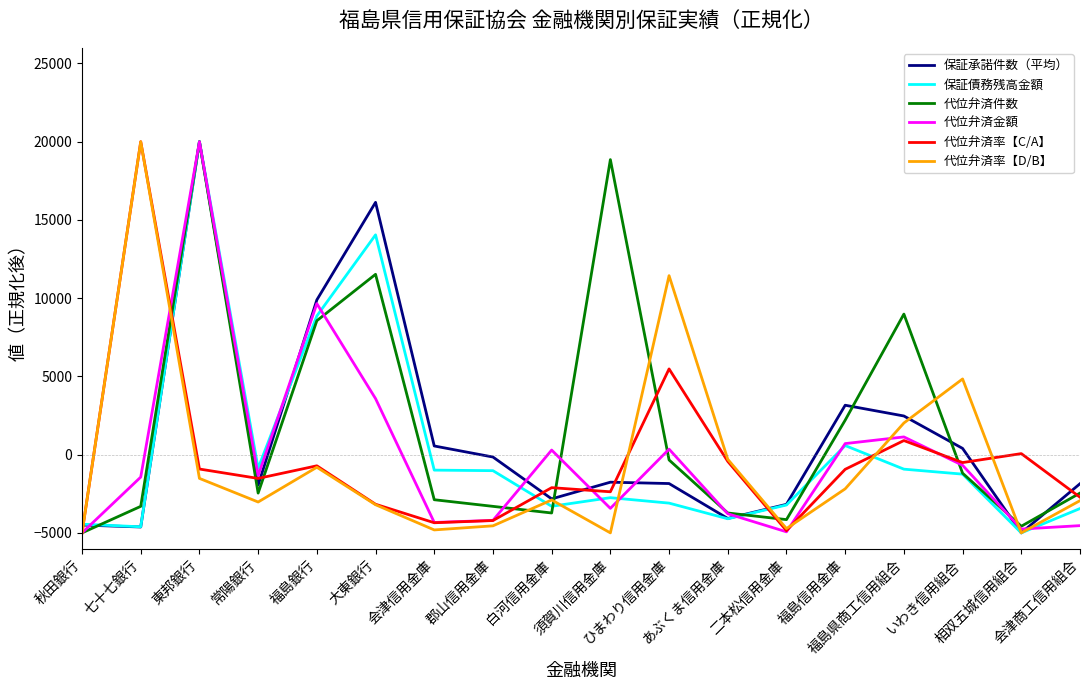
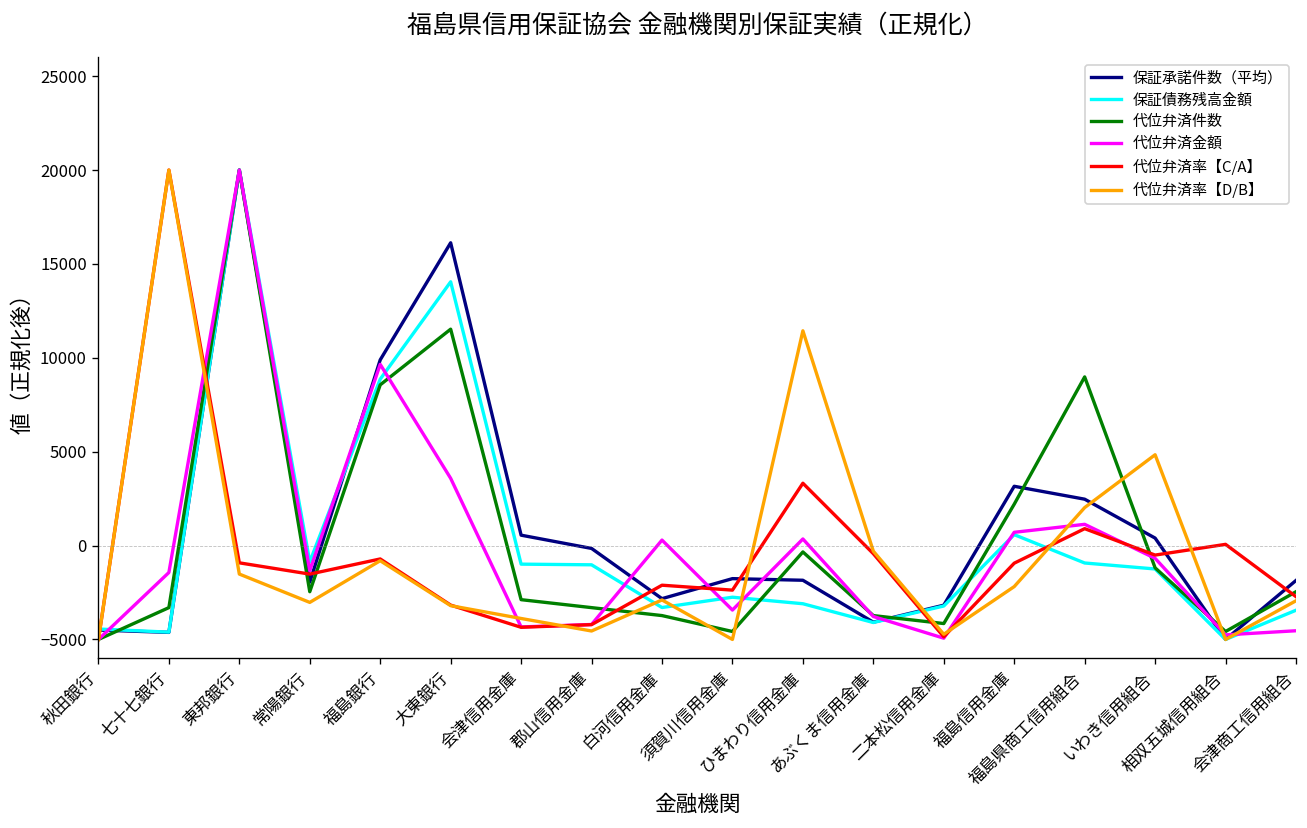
  {
    "保証承諾件数（平均）": {
      "常陽銀行": -1900,
      "福島銀行": 9900,
      "大東銀行": 16100,
      "会津信用金庫": 600,
      "郡山信用金庫": -200,
      "須賀川信用金庫": -1800,
      "ひまわり信用金庫": -1800,
      "福島信用金庫": 3200,
      "福島県商工信用組合": 2500,
      "いわき信用組合": 400,
      "会津商工信用組合": -1900
    },
    "保証債務残高金額": {
      "常陽銀行": -900,
      "福島銀行": 8900,
      "大東銀行": 14000,
      "会津信用金庫": -1000,
      "郡山信用金庫": -1000,
      "白河信用金庫": -3300,
      "須賀川信用金庫": -2800,
      "ひまわり信用金庫": -3100,
      "福島県商工信用組合": -900,
      "会津商工信用組合": -3400
    },
    "代位弁済件数": {
      "七十七銀行": -3300,
      "常陽銀行": -2500,
      "福島銀行": 8600,
      "大東銀行": 11500,
      "会津信用金庫": -2900,
      "郡山信用金庫": -3300,
      "白河信用金庫": -3700,
-     "須賀川信用金庫": 18900,
+     "須賀川信用金庫": -4600,
      "ひまわり信用金庫": -300,
      "二本松信用金庫": -4200,
      "福島信用金庫": 2200,
      "福島県商工信用組合": 9000,
      "相双五城信用組合": -4600,
      "会津商工信用組合": -2500
    },
    "代位弁済金額": {
      "七十七銀行": -1400,
      "常陽銀行": -1300,
      "福島銀行": 9700,
      "大東銀行": 3600,
      "白河信用金庫": 300,
      "須賀川信用金庫": -3400,
      "ひまわり信用金庫": 400,
      "福島県商工信用組合": 1100,
      "いわき信用組合": -700,
      "相双五城信用組合": -4800,
      "会津商工信用組合": -4500
    },
    "代位弁済率【C/A】": {
      "東邦銀行": -900,
      "常陽銀行": -1500,
      "白河信用金庫": -2100,
      "須賀川信用金庫": -2400,
-     "ひまわり信用金庫": 5500,
+     "ひまわり信用金庫": 3300,
      "福島信用金庫": -900,
      "福島県商工信用組合": 900,
      "いわき信用組合": -500,
      "相双五城信用組合": 100,
      "会津商工信用組合": -2700
    },
    "代位弁済率【D/B】": {
      "東邦銀行": -1500,
      "常陽銀行": -3000,
-     "会津信用金庫": -4800,
+     "会津信用金庫": -3900,
      "郡山信用金庫": -4600,
      "須賀川信用金庫": -5000,
      "ひまわり信用金庫": 11400,
      "福島信用金庫": -2200,
      "福島県商工信用組合": 2000,
      "いわき信用組合": 4800,
      "会津商工信用組合": -2900
    }
  }
